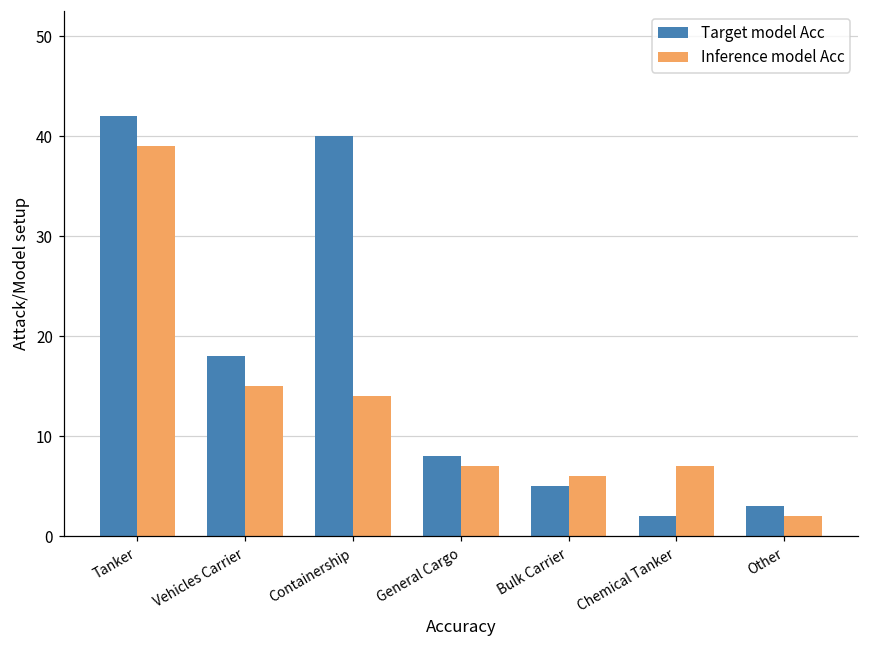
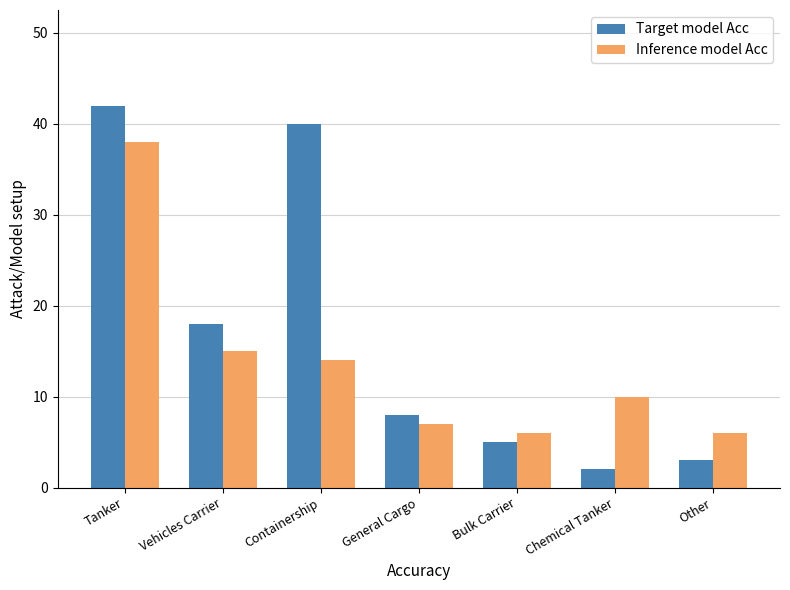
  {
    "Target model Acc": {
      "Tanker": 42,
      "Vehicles Carrier": 18,
      "Containership": 40,
      "General Cargo": 8,
      "Bulk Carrier": 5,
      "Chemical Tanker": 2,
      "Other": 3
    },
    "Inference model Acc": {
-     "Tanker": 39,
+     "Tanker": 38,
      "Vehicles Carrier": 15,
      "Containership": 14,
      "General Cargo": 7,
      "Bulk Carrier": 6,
-     "Chemical Tanker": 7,
-     "Other": 2
+     "Chemical Tanker": 10,
+     "Other": 6
    }
  }
